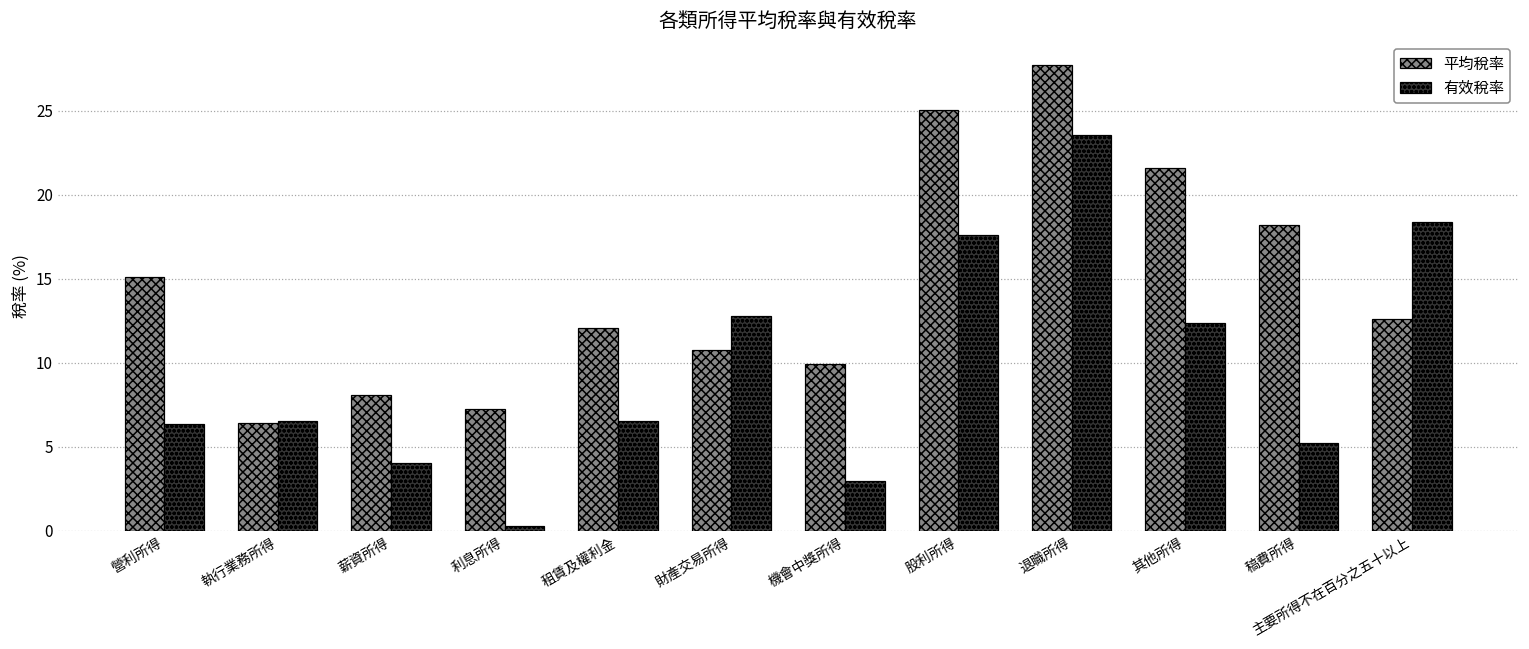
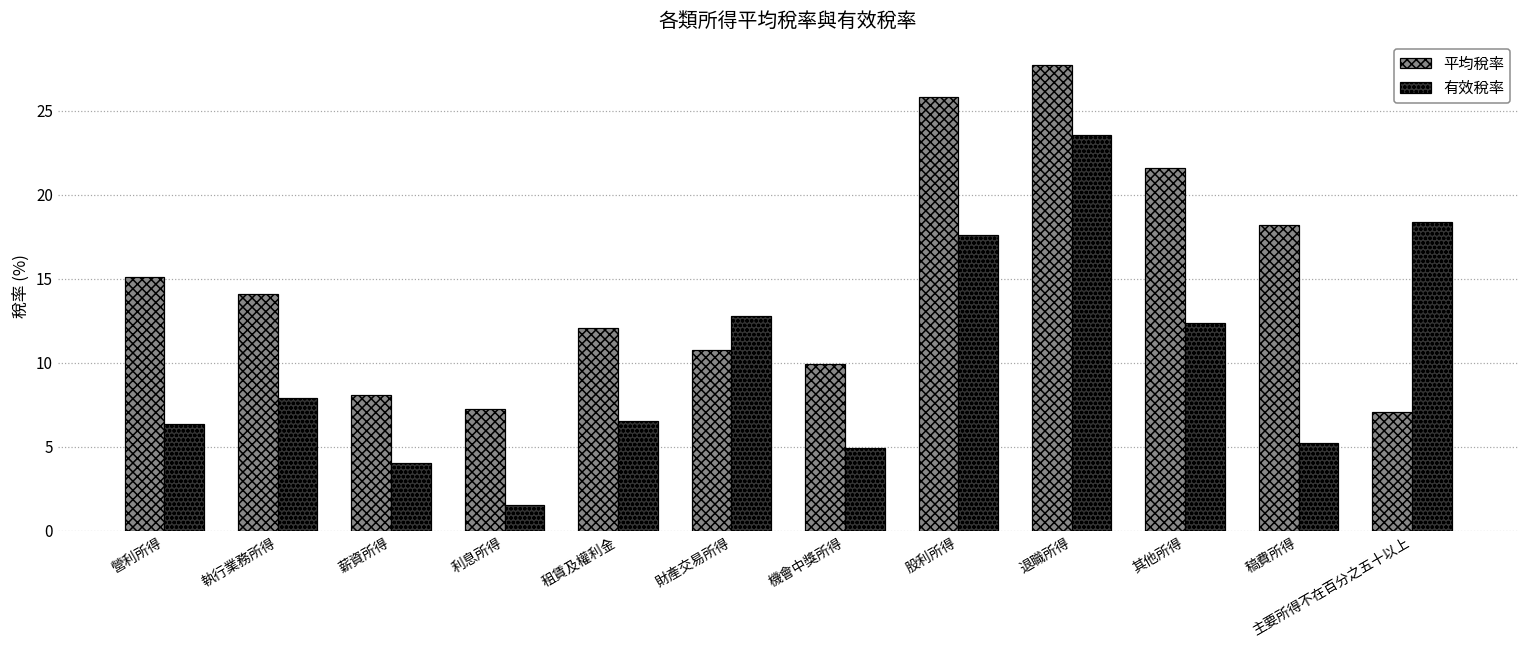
  {
    "平均稅率": {
      "營利所得": 15.1,
-     "執行業務所得": 6.4,
+     "執行業務所得": 14.1,
      "薪資所得": 8.1,
      "利息所得": 7.3,
      "租賃及權利金": 12.1,
      "財產交易所得": 10.7,
      "機會中獎所得": 9.9,
-     "股利所得": 25.1,
+     "股利所得": 25.8,
      "退職所得": 27.7,
      "其他所得": 21.6,
      "稿費所得": 18.2,
-     "主要所得不在百分之五十以上": 12.6
+     "主要所得不在百分之五十以上": 7.1
    },
    "有效稅率": {
      "營利所得": 6.4,
-     "執行業務所得": 6.6,
+     "執行業務所得": 7.9,
      "薪資所得": 4.0,
-     "利息所得": 0.3,
+     "利息所得": 1.5,
      "租賃及權利金": 6.6,
      "財產交易所得": 12.8,
-     "機會中獎所得": 3.0,
+     "機會中獎所得": 4.9,
      "股利所得": 17.6,
      "退職所得": 23.6,
      "其他所得": 12.4,
      "稿費所得": 5.3,
      "主要所得不在百分之五十以上": 18.4
    }
  }
